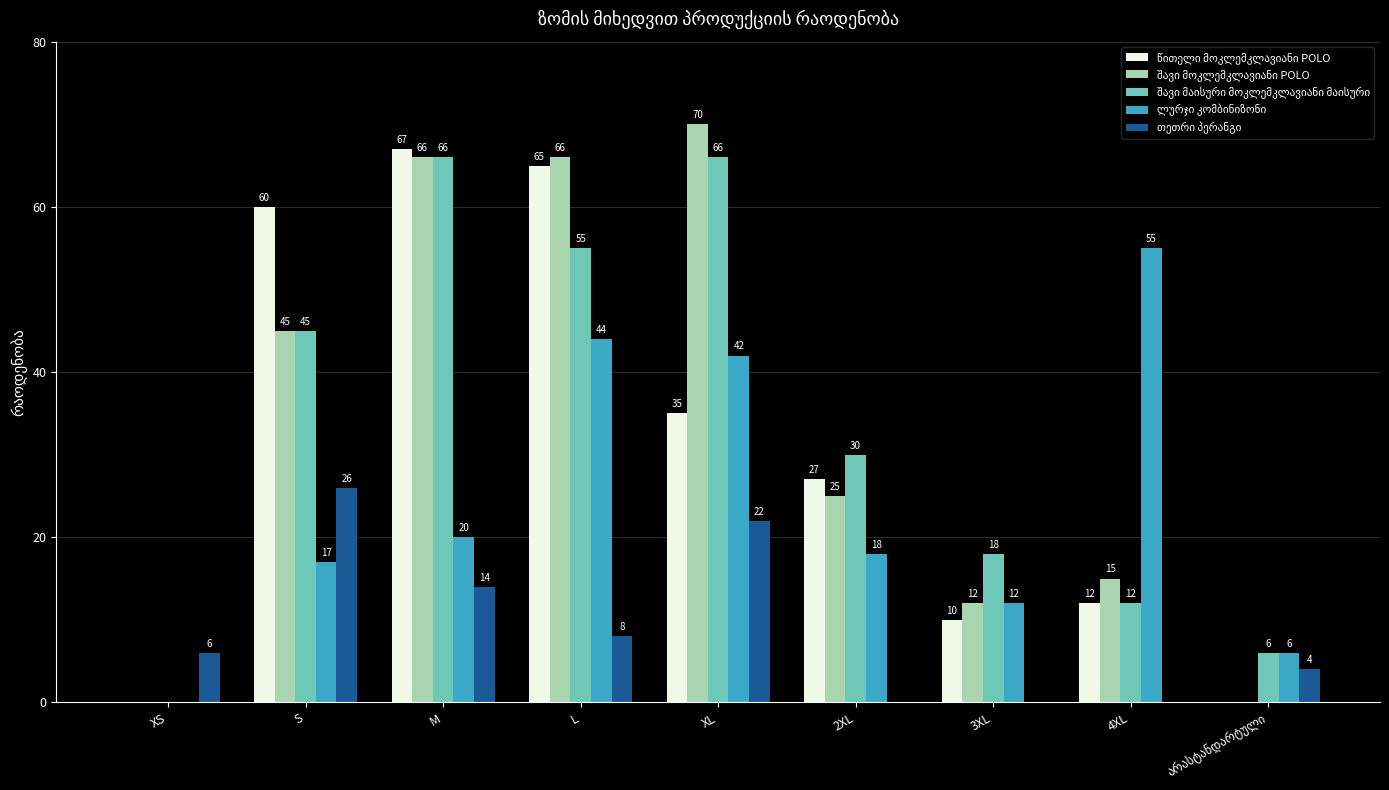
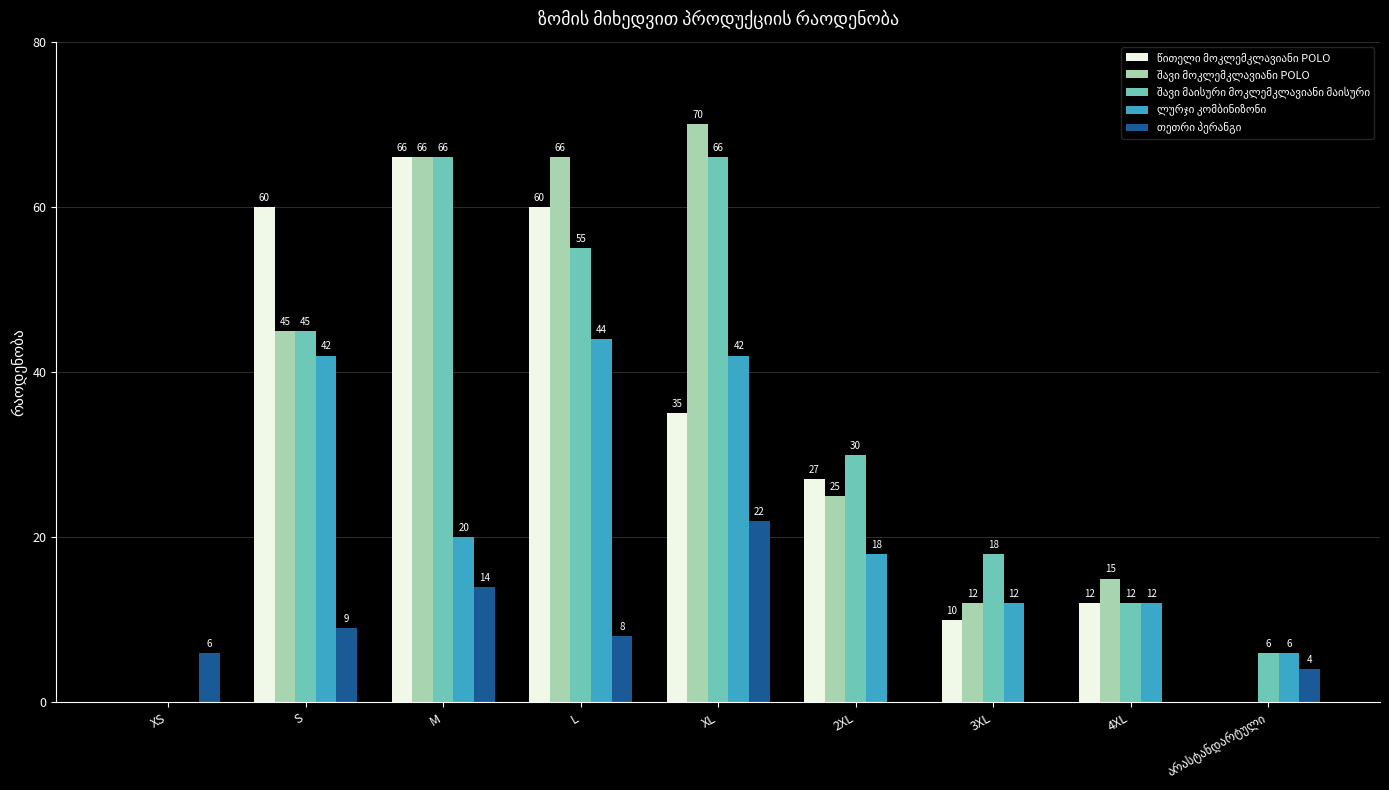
  {
    "წითელი მოკლემკლავიანი POLO": {
      "S": 60,
-     "M": 67,
-     "L": 65,
+     "M": 66,
+     "L": 60,
      "XL": 35,
      "2XL": 27,
      "3XL": 10,
      "4XL": 12
    },
    "ლურჯი კომბინიზონი": {
-     "S": 17,
+     "S": 42,
      "M": 20,
      "L": 44,
      "XL": 42,
      "2XL": 18,
      "3XL": 12,
-     "4XL": 55,
+     "4XL": 12,
      "არასტანდარტული": 6
    },
    "თეთრი პერანგი": {
      "XS": 6,
-     "S": 26,
+     "S": 9,
      "M": 14,
      "L": 8,
      "XL": 22,
      "არასტანდარტული": 4
    }
  }
